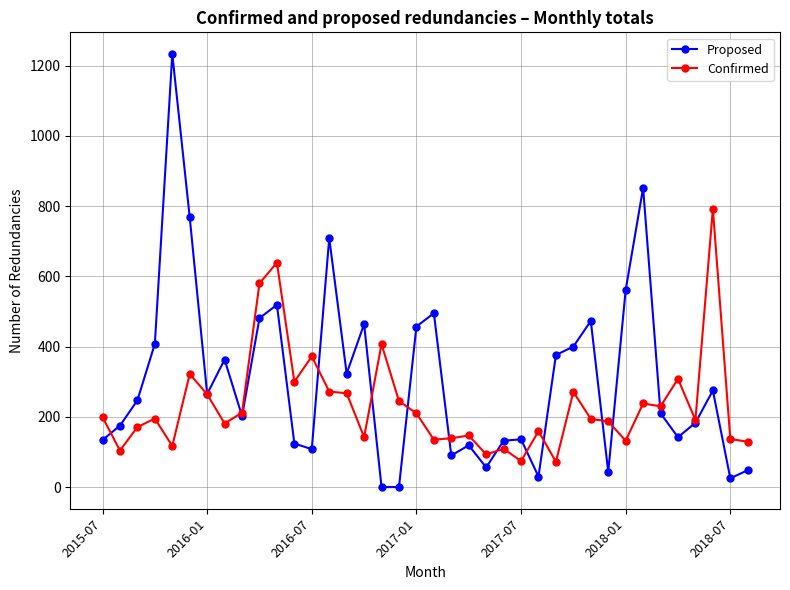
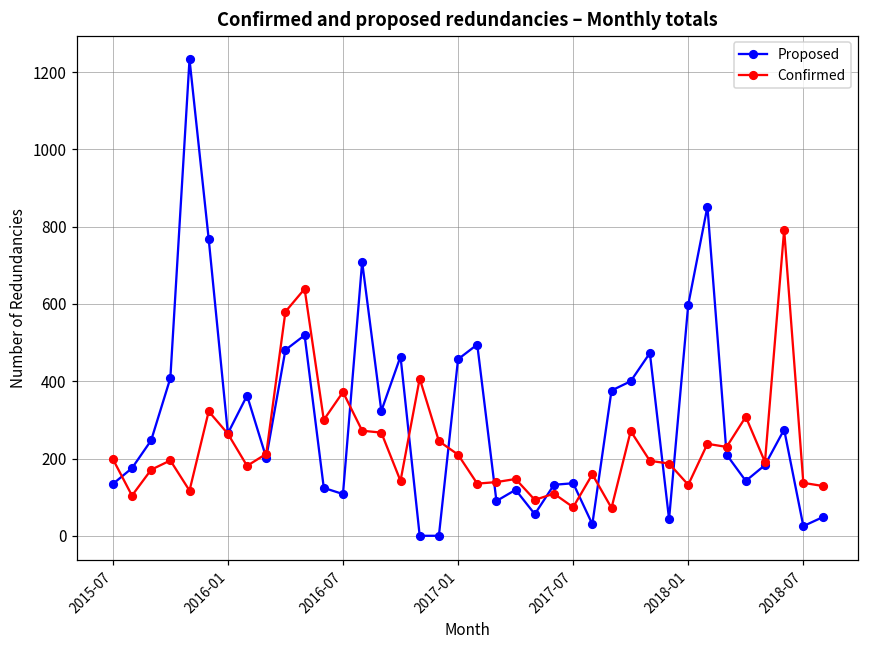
  {
    "Proposed": {
      "2015-07": 130,
      "2016-07": 110,
      "2017-01": 460,
      "2017-07": 140,
-     "2018-01": 560,
+     "2018-01": 600,
      "2018-07": 30
    },
    "Confirmed": {
      "2015-07": 200,
      "2016-07": 370,
      "2017-01": 210,
      "2017-07": 70,
      "2018-01": 130,
      "2018-07": 140
    }
  }
